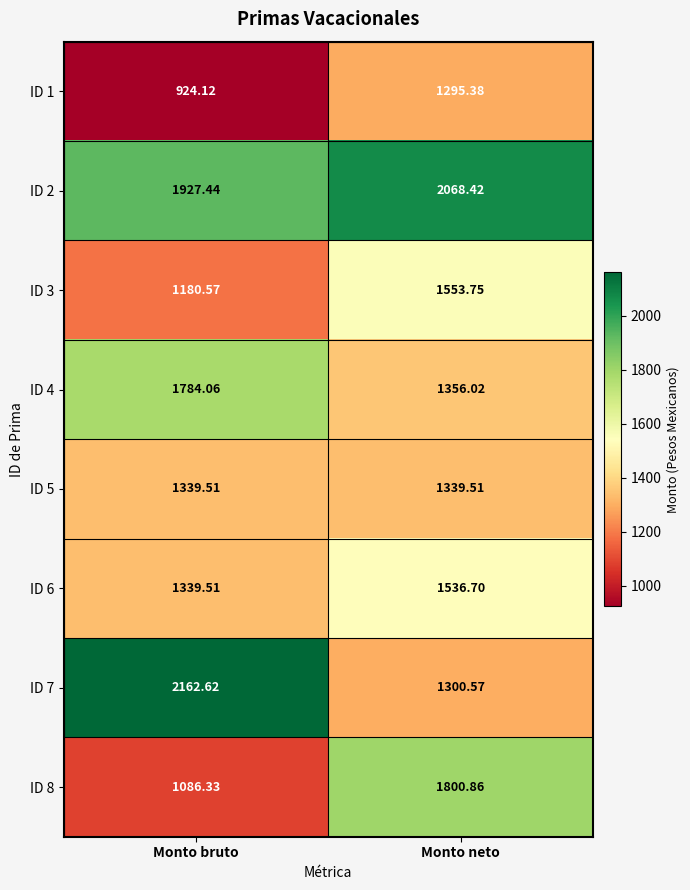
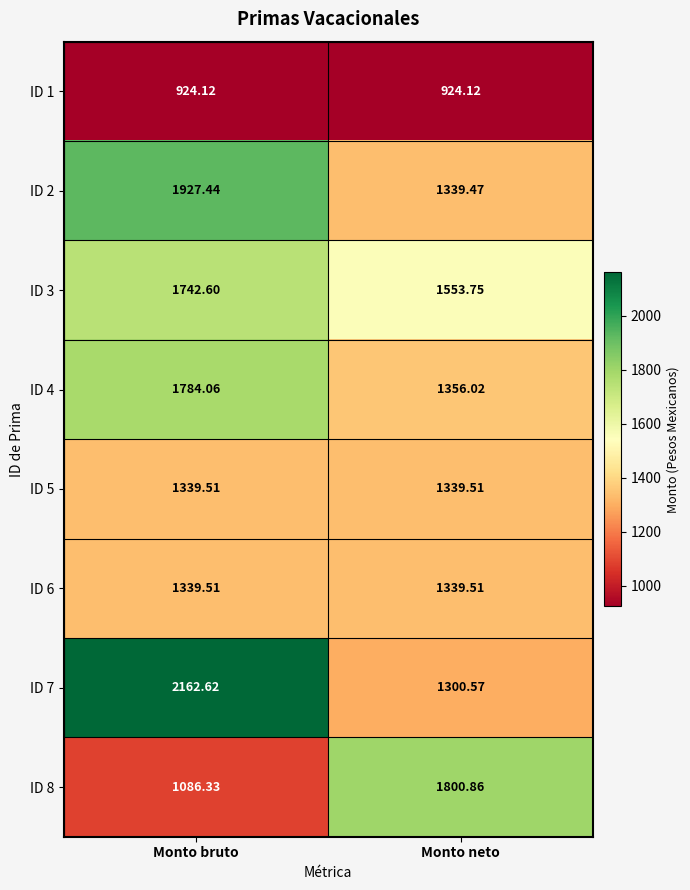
  {
    "ID 1": {
      "Monto bruto": 924.12,
-     "Monto neto": 1295.38
+     "Monto neto": 924.12
    },
    "ID 2": {
      "Monto bruto": 1927.44,
-     "Monto neto": 2068.42
+     "Monto neto": 1339.47
    },
    "ID 3": {
-     "Monto bruto": 1180.57,
+     "Monto bruto": 1742.60,
      "Monto neto": 1553.75
    },
    "ID 4": {
      "Monto bruto": 1784.06,
      "Monto neto": 1356.02
    },
    "ID 5": {
      "Monto bruto": 1339.51,
      "Monto neto": 1339.51
    },
    "ID 6": {
      "Monto bruto": 1339.51,
-     "Monto neto": 1536.70
+     "Monto neto": 1339.51
    },
    "ID 7": {
      "Monto bruto": 2162.62,
      "Monto neto": 1300.57
    },
    "ID 8": {
      "Monto bruto": 1086.33,
      "Monto neto": 1800.86
    }
  }
